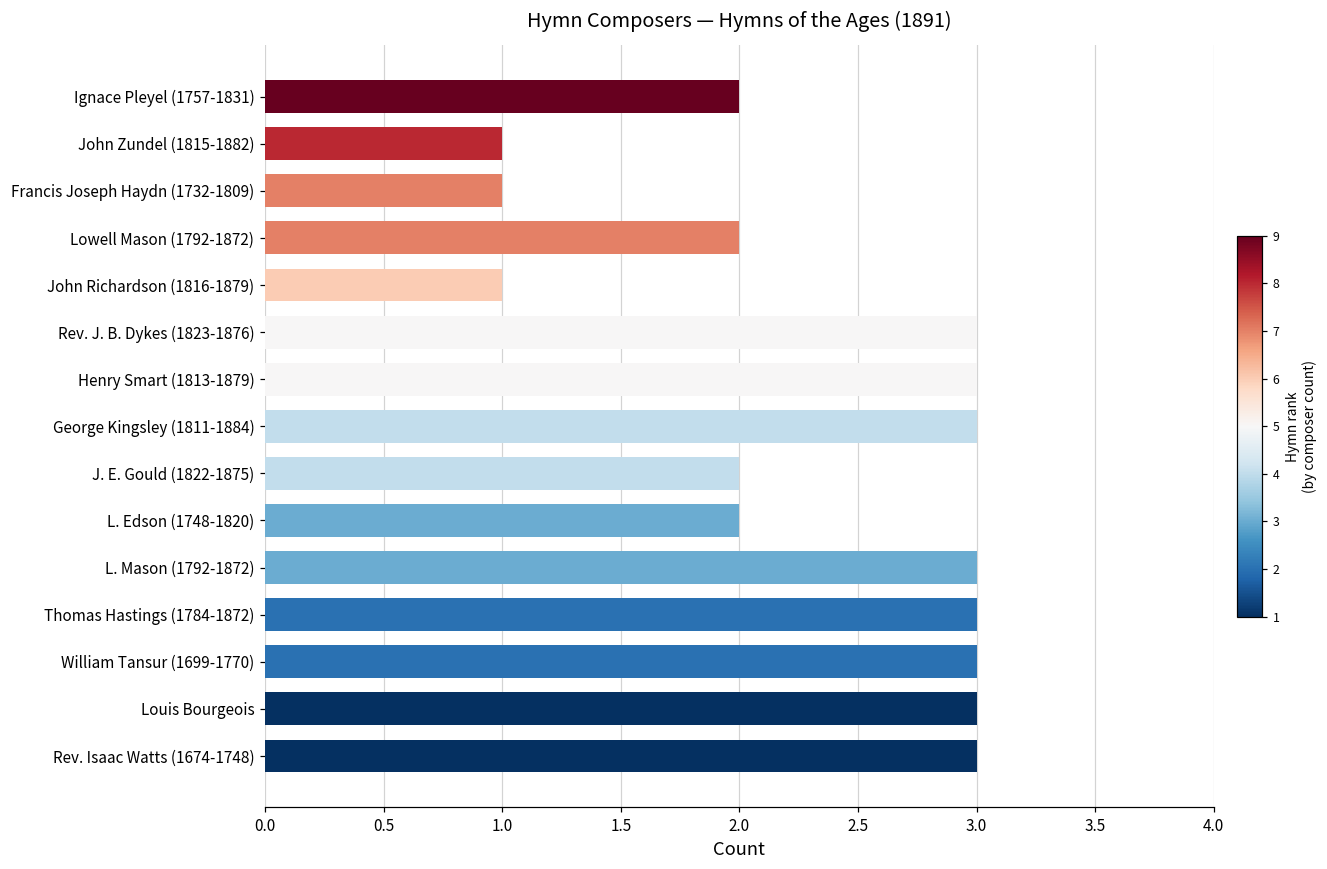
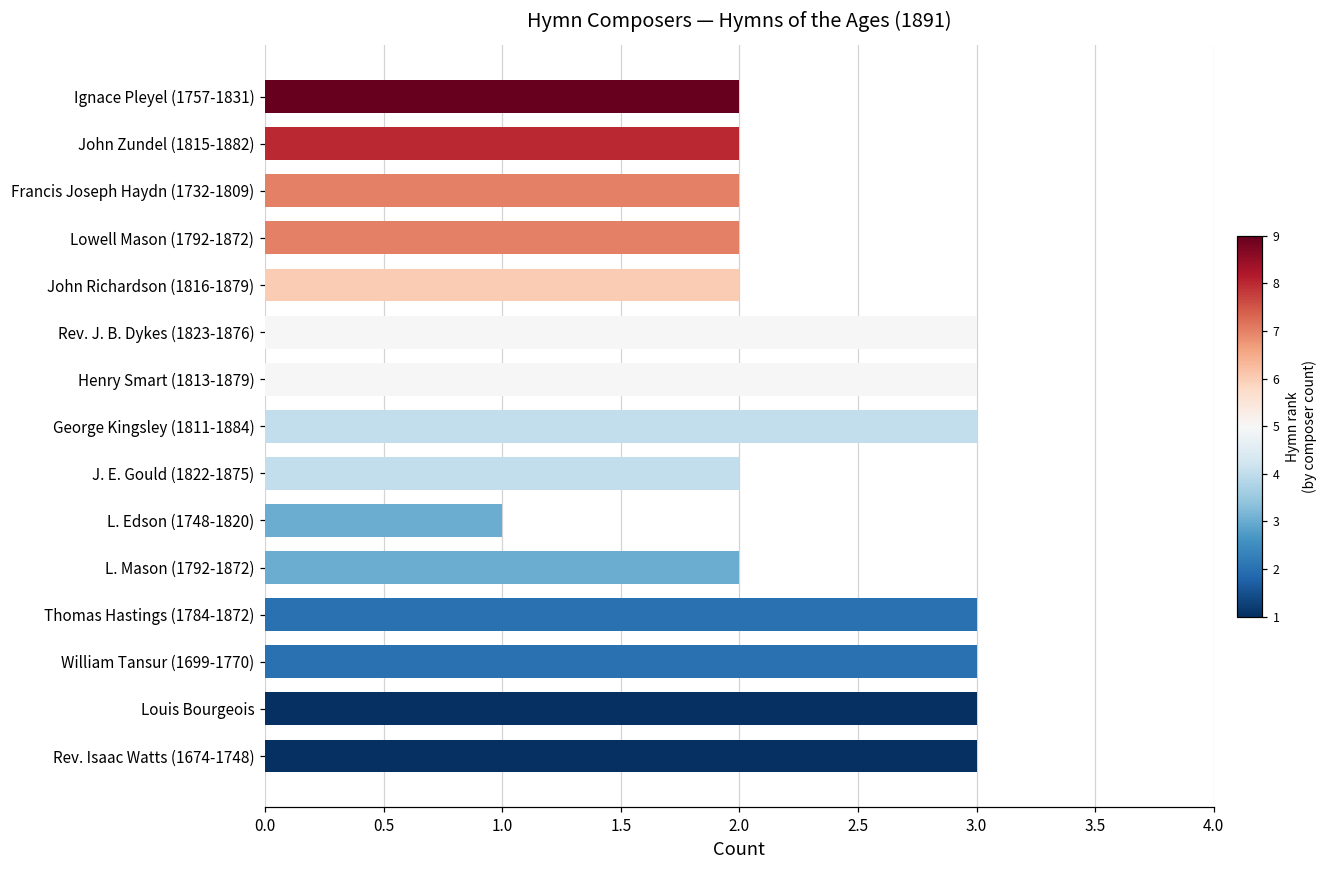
  {
    "Ignace Pleyel (1757-1831)": 2,
-   "John Zundel (1815-1882)": 1,
-   "Francis Joseph Haydn (1732-1809)": 1,
+   "John Zundel (1815-1882)": 2,
+   "Francis Joseph Haydn (1732-1809)": 2,
    "Lowell Mason (1792-1872)": 2,
-   "John Richardson (1816-1879)": 1,
+   "John Richardson (1816-1879)": 2,
    "Rev. J. B. Dykes (1823-1876)": 3,
    "Henry Smart (1813-1879)": 3,
    "George Kingsley (1811-1884)": 3,
    "J. E. Gould (1822-1875)": 2,
-   "L. Edson (1748-1820)": 2,
-   "L. Mason (1792-1872)": 3,
+   "L. Edson (1748-1820)": 1,
+   "L. Mason (1792-1872)": 2,
    "Thomas Hastings (1784-1872)": 3,
    "William Tansur (1699-1770)": 3,
    "Louis Bourgeois": 3,
    "Rev. Isaac Watts (1674-1748)": 3
  }
